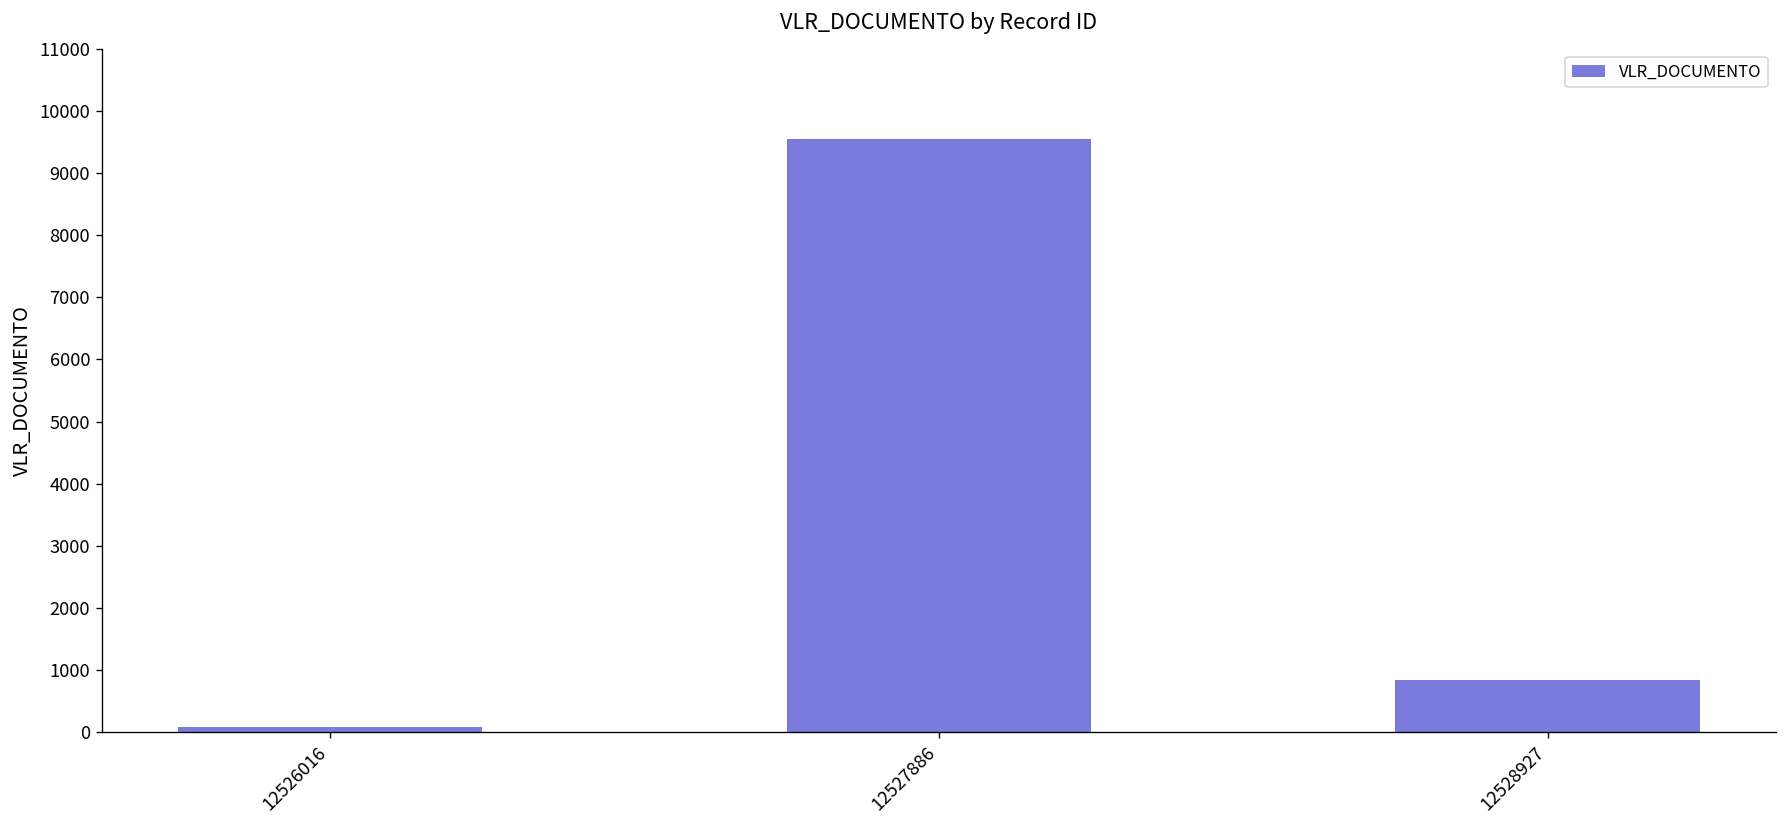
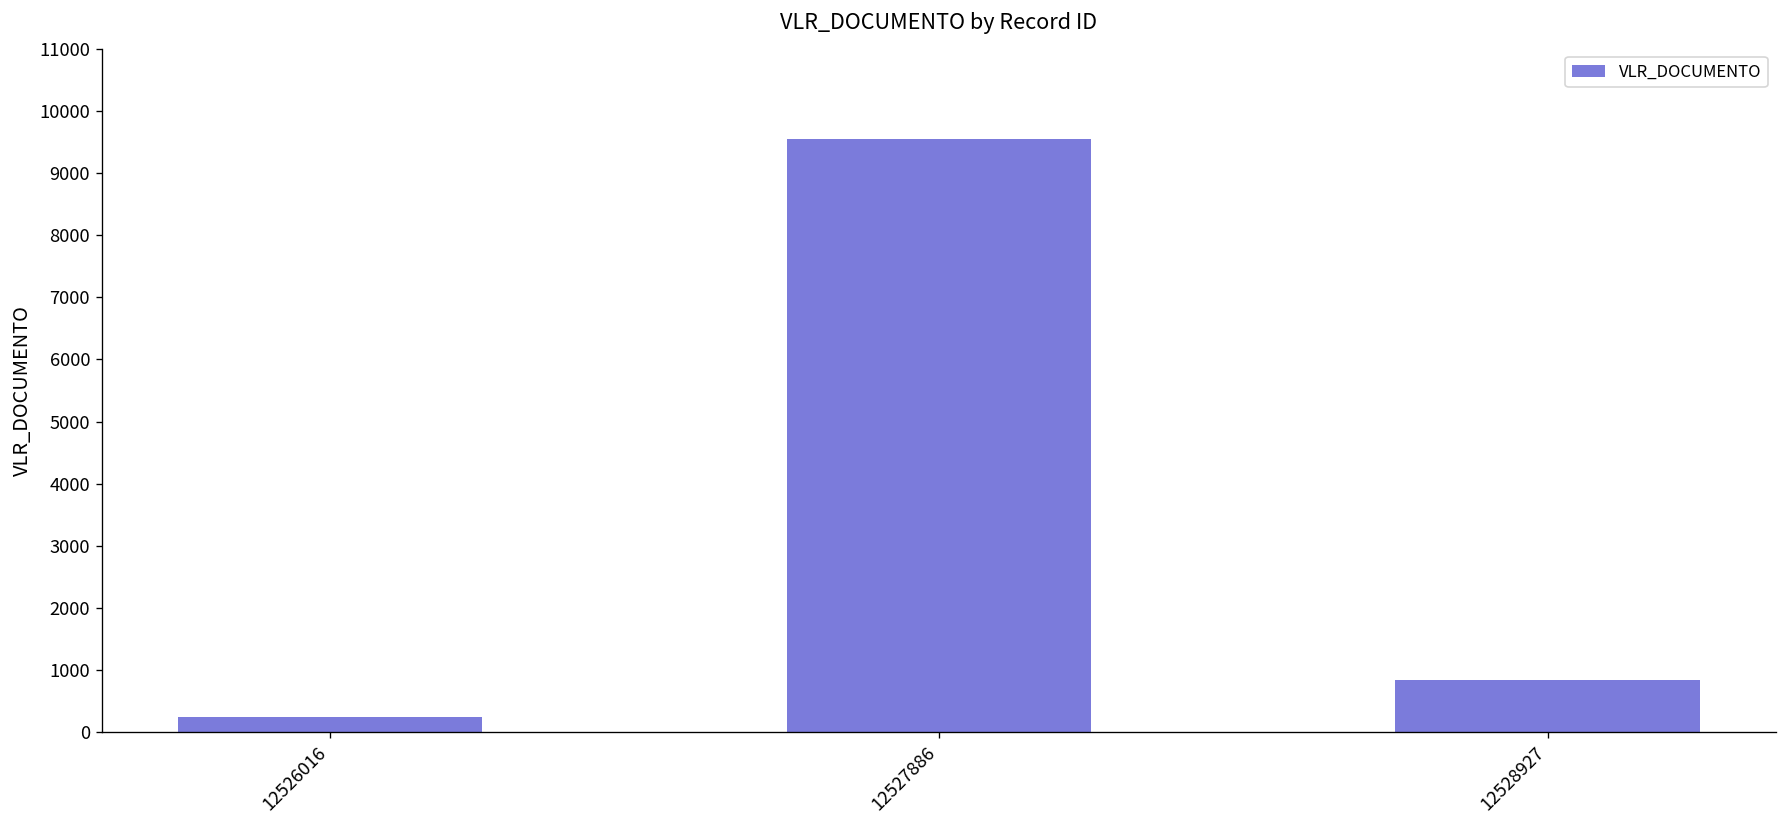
  {
-   "12526016": 100,
+   "12526016": 200,
    "12527886": 9600,
    "12528927": 800
  }
